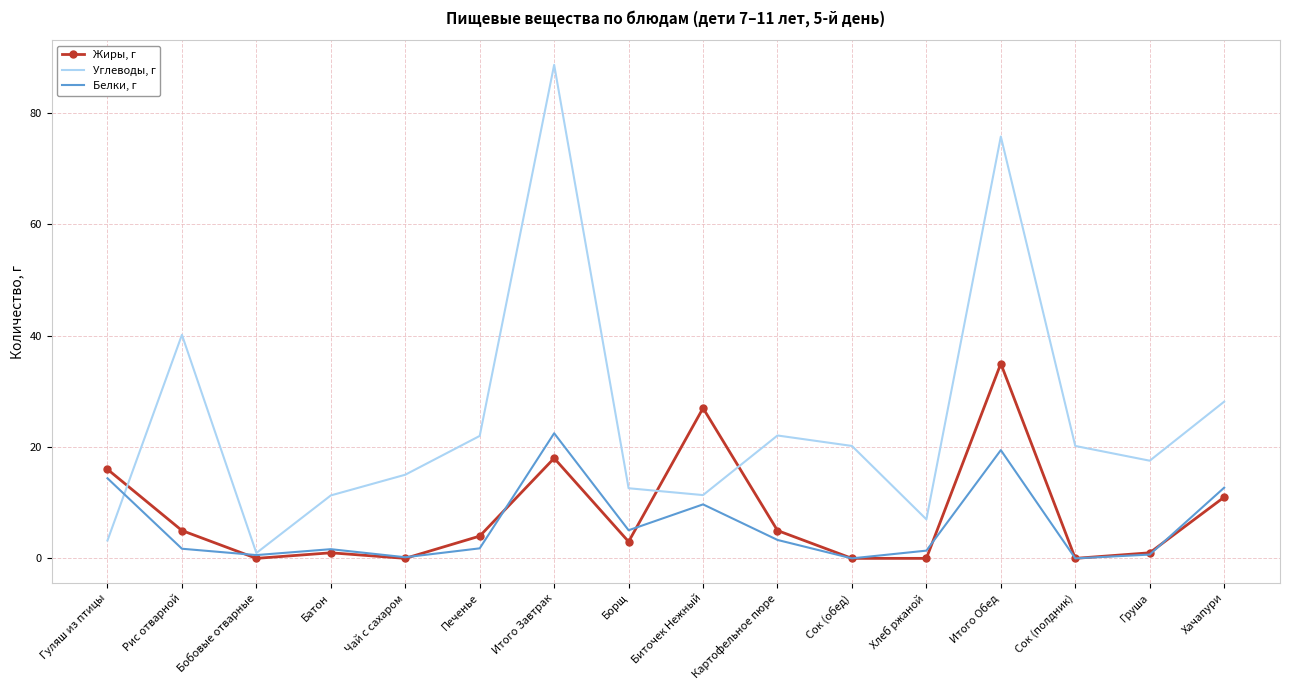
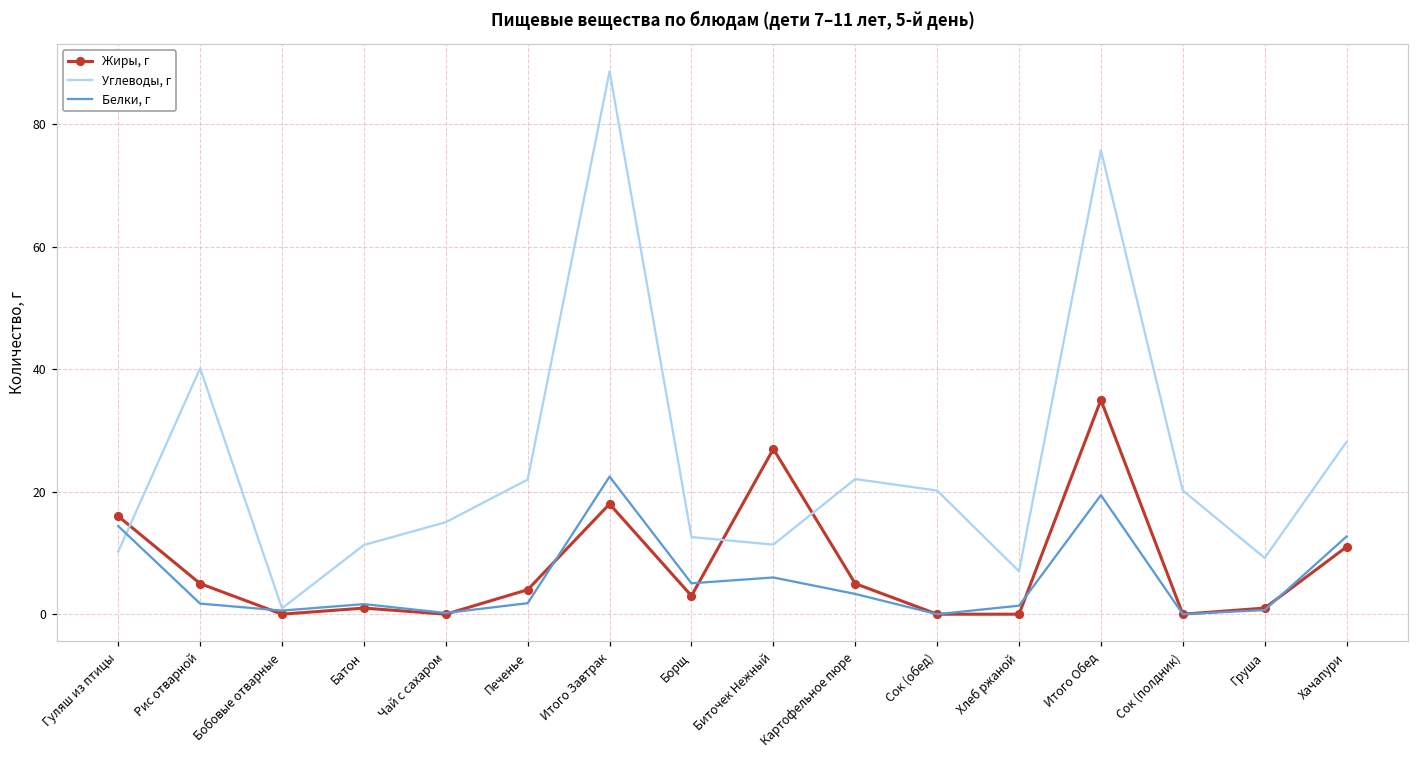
  {
    "Жиры, г": {
      "Гуляш из птицы": 16,
      "Рис отварной": 5,
      "Бобовые отварные": 0,
      "Батон": 1,
      "Печенье": 4,
      "Итого Завтрак": 18,
      "Борщ": 3,
      "Биточек Нежный": 27,
      "Картофельное пюре": 5,
      "Хлеб ржаной": 0,
      "Итого Обед": 35,
      "Хачапури": 11
    },
    "Углеводы, г": {
-     "Гуляш из птицы": 3,
+     "Гуляш из птицы": 10,
      "Рис отварной": 40,
      "Батон": 11,
      "Чай с сахаром": 15,
      "Печенье": 22,
      "Итого Завтрак": 89,
      "Борщ": 13,
      "Биточек Нежный": 11,
      "Картофельное пюре": 22,
      "Сок (обед)": 20,
      "Хлеб ржаной": 7,
      "Итого Обед": 76,
      "Сок (полдник)": 20,
-     "Груша": 18,
+     "Груша": 9,
      "Хачапури": 28
    },
    "Белки, г": {
      "Гуляш из птицы": 14,
      "Рис отварной": 2,
      "Батон": 2,
      "Печенье": 2,
      "Итого Завтрак": 22,
      "Борщ": 5,
-     "Биточек Нежный": 10,
+     "Биточек Нежный": 6,
      "Картофельное пюре": 3,
      "Хлеб ржаной": 1,
      "Итого Обед": 19,
      "Хачапури": 13
    }
  }
